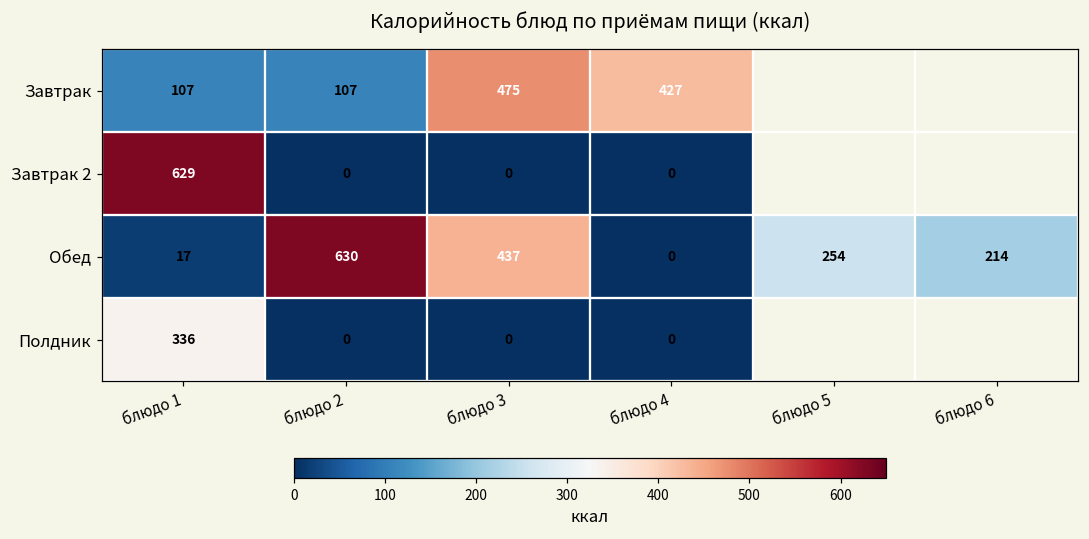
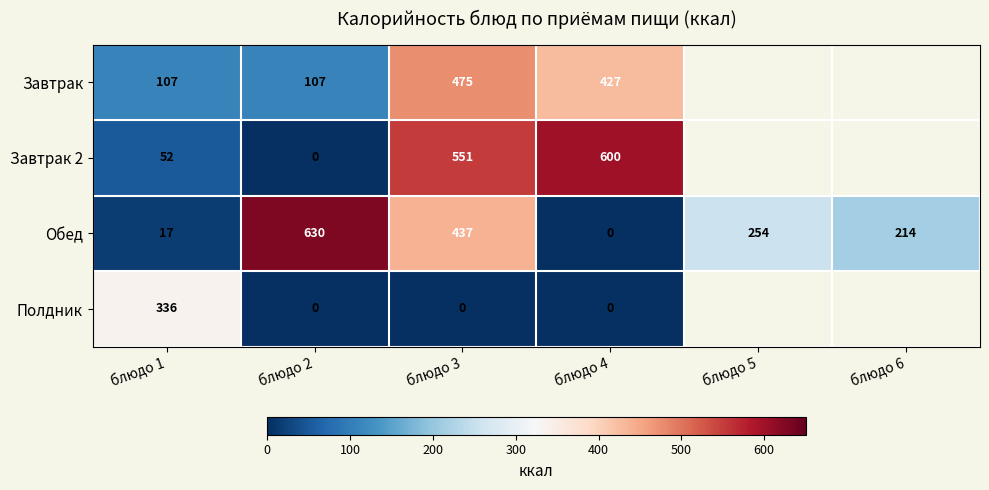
  {
    "Завтрак": {
      "блюдо 1": 107,
      "блюдо 2": 107,
      "блюдо 3": 475,
      "блюдо 4": 427
    },
    "Завтрак 2": {
-     "блюдо 1": 629,
+     "блюдо 1": 52,
      "блюдо 2": 0,
-     "блюдо 3": 0,
-     "блюдо 4": 0
+     "блюдо 3": 551,
+     "блюдо 4": 600
    },
    "Обед": {
      "блюдо 1": 17,
      "блюдо 2": 630,
      "блюдо 3": 437,
      "блюдо 4": 0,
      "блюдо 5": 254,
      "блюдо 6": 214
    },
    "Полдник": {
      "блюдо 1": 336,
      "блюдо 2": 0,
      "блюдо 3": 0,
      "блюдо 4": 0
    }
  }
